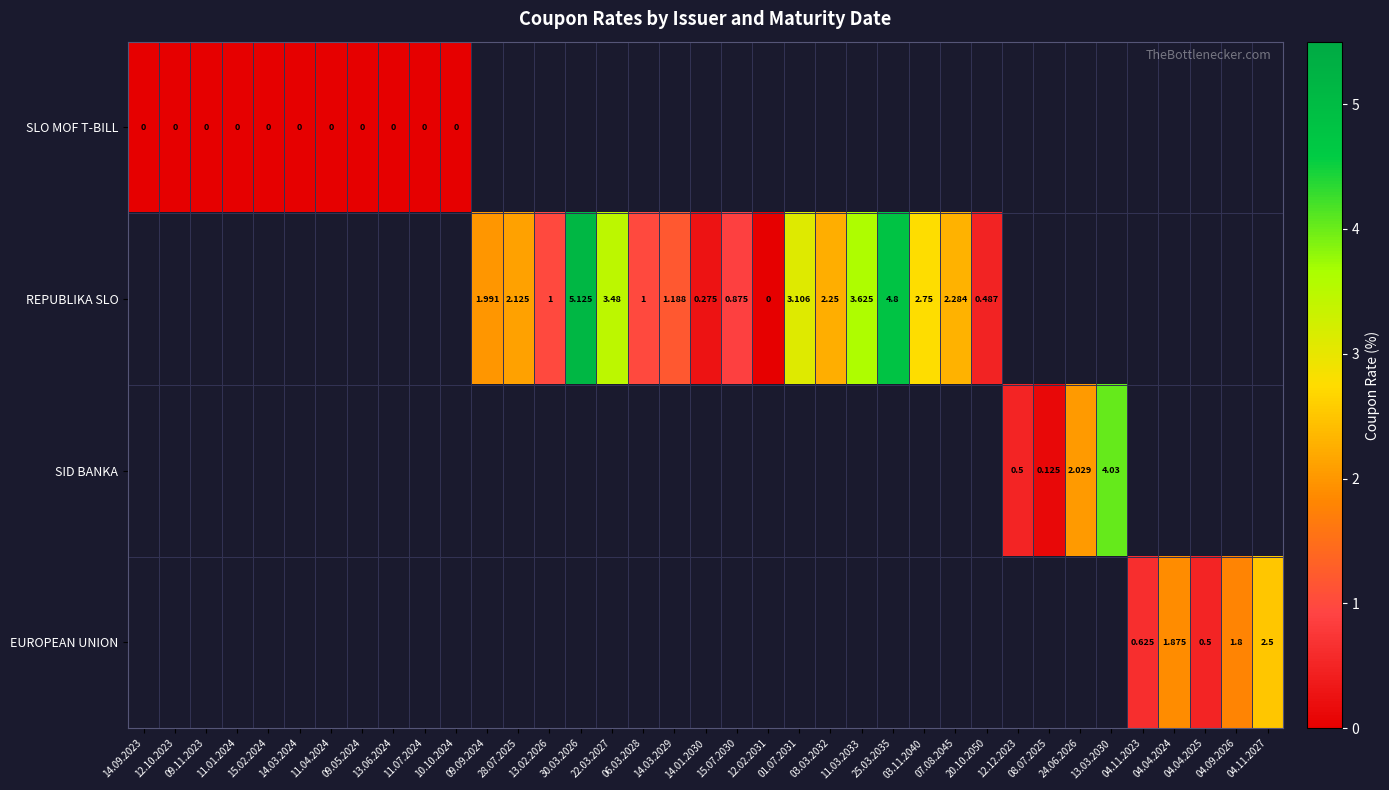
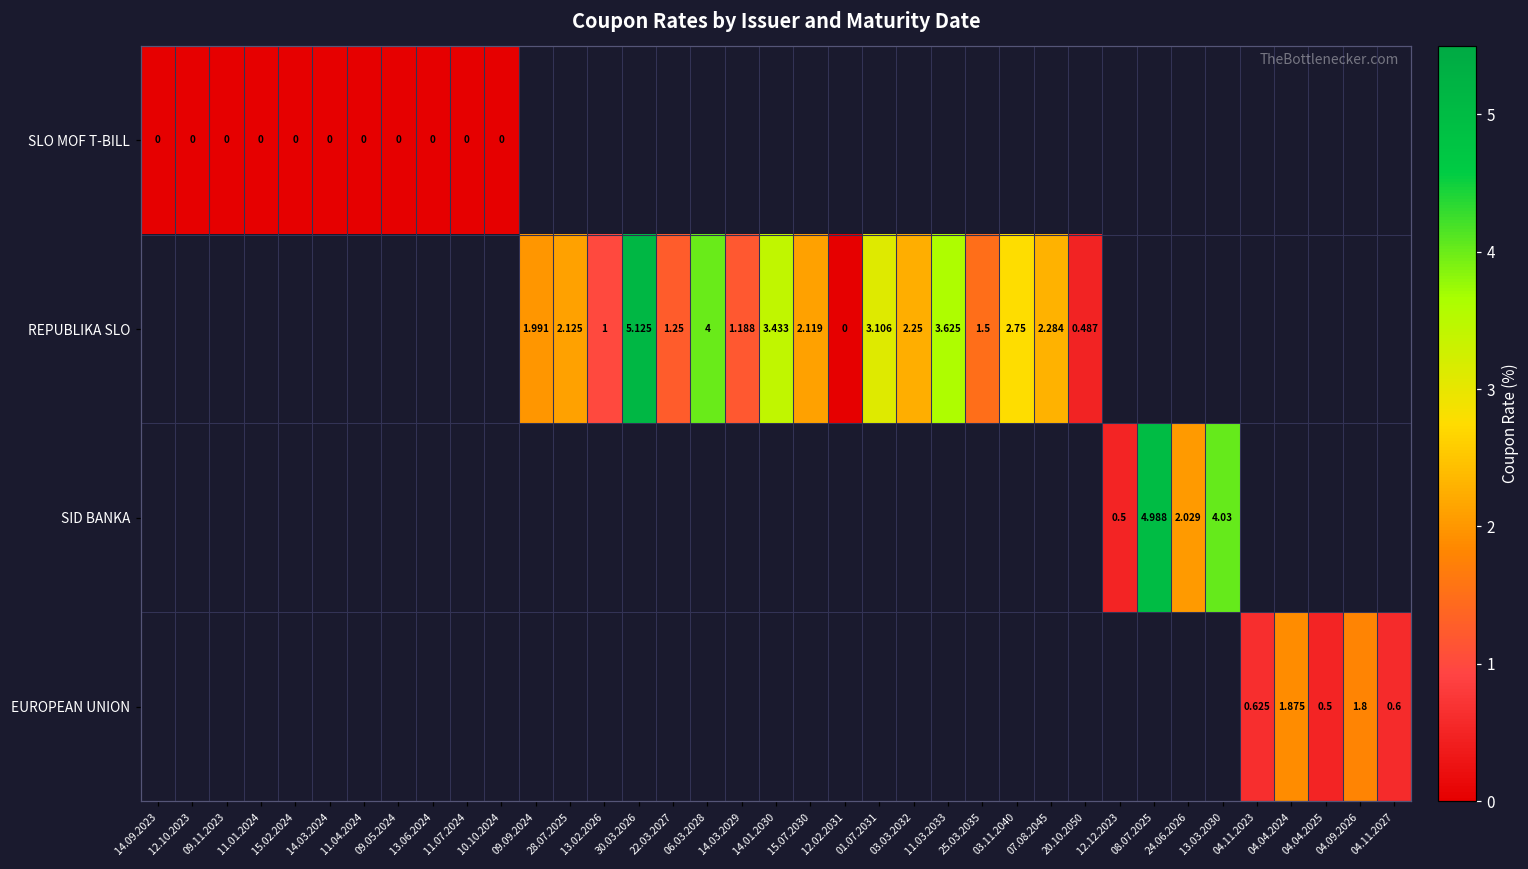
  {
    "SLO MOF T-BILL": {
      "14.09.2023": 0,
      "12.10.2023": 0,
      "09.11.2023": 0,
      "11.01.2024": 0,
      "15.02.2024": 0,
      "14.03.2024": 0,
      "11.04.2024": 0,
      "09.05.2024": 0,
      "13.06.2024": 0,
      "11.07.2024": 0,
      "10.10.2024": 0
    },
    "REPUBLIKA SLO": {
      "09.09.2024": 1.991,
      "28.07.2025": 2.125,
      "13.02.2026": 1,
      "30.03.2026": 5.125,
-     "22.03.2027": 3.48,
-     "06.03.2028": 1,
+     "22.03.2027": 1.25,
+     "06.03.2028": 4,
      "14.03.2029": 1.188,
-     "14.01.2030": 0.275,
-     "15.07.2030": 0.875,
+     "14.01.2030": 3.433,
+     "15.07.2030": 2.119,
      "12.02.2031": 0,
      "01.07.2031": 3.106,
      "03.03.2032": 2.25,
      "11.03.2033": 3.625,
-     "25.03.2035": 4.8,
+     "25.03.2035": 1.5,
      "03.11.2040": 2.75,
      "07.08.2045": 2.284,
      "20.10.2050": 0.487
    },
    "SID BANKA": {
      "12.12.2023": 0.5,
-     "08.07.2025": 0.125,
+     "08.07.2025": 4.988,
      "24.06.2026": 2.029,
      "13.03.2030": 4.03
    },
    "EUROPEAN UNION": {
      "04.11.2023": 0.625,
      "04.04.2024": 1.875,
      "04.04.2025": 0.5,
      "04.09.2026": 1.8,
-     "04.11.2027": 2.5
+     "04.11.2027": 0.6
    }
  }
